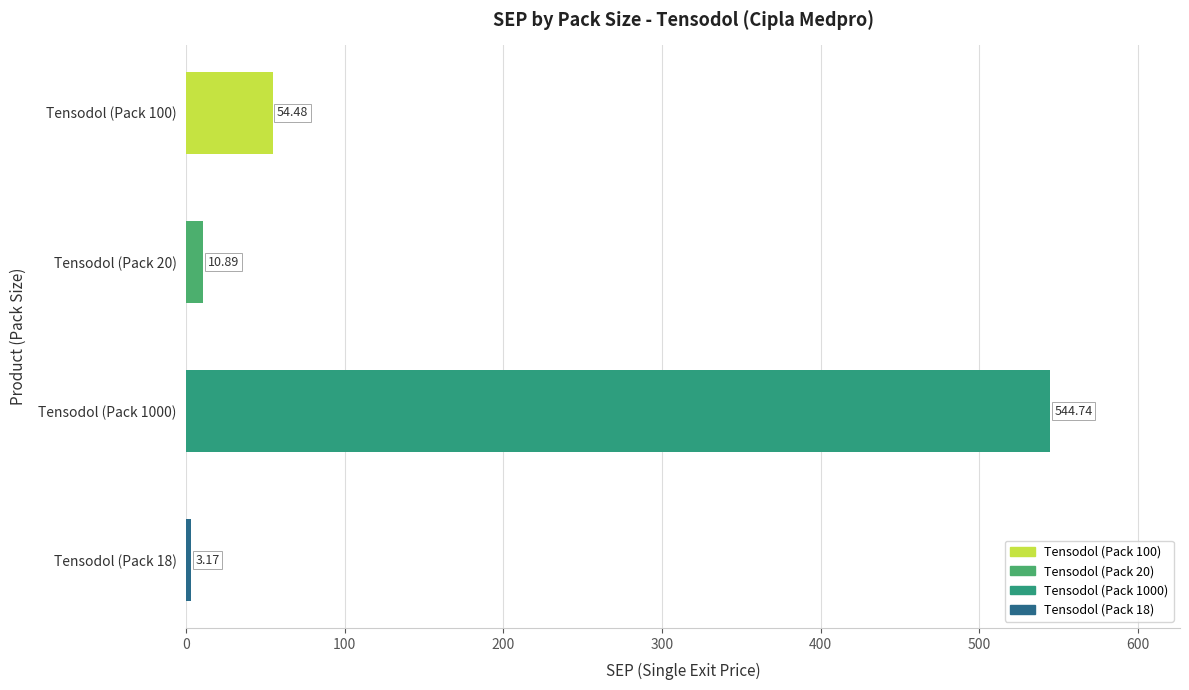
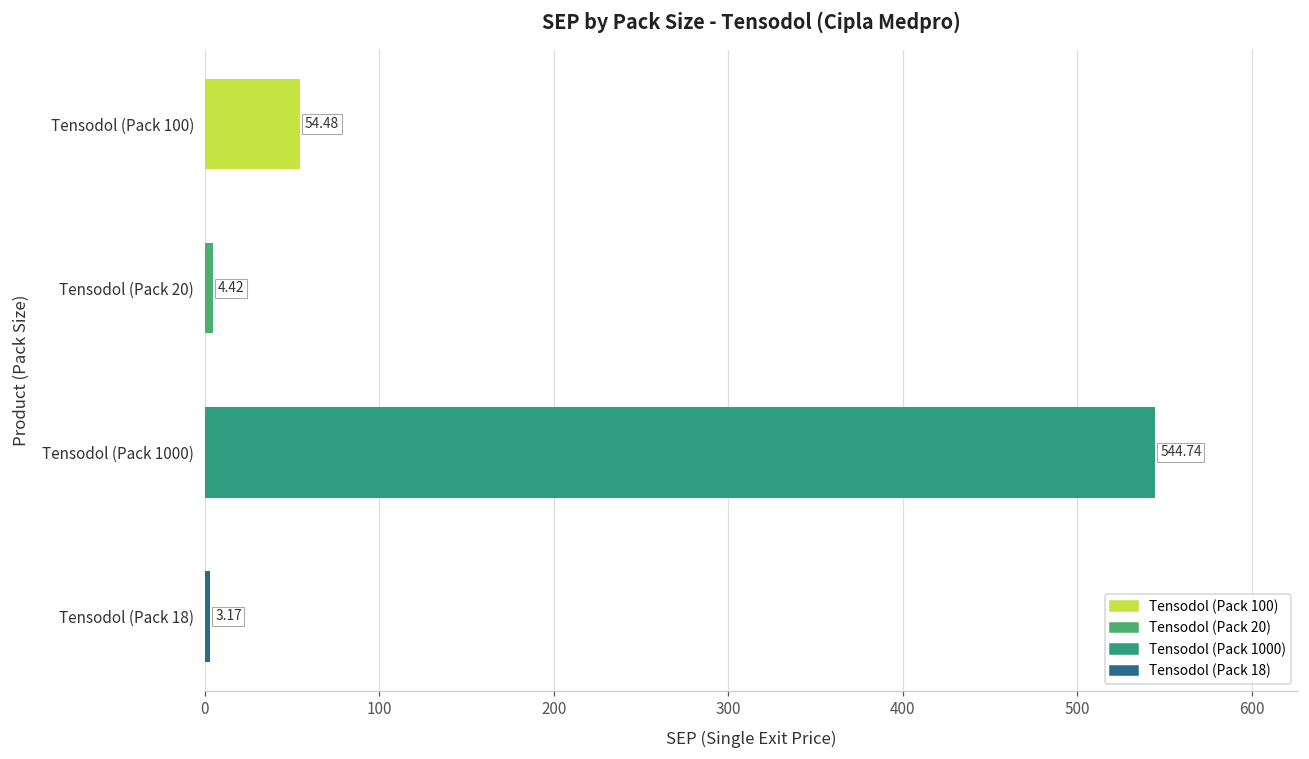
  {
-   "Tensodol (Pack 20)": 10.89
+   "Tensodol (Pack 20)": 4.42
  }
